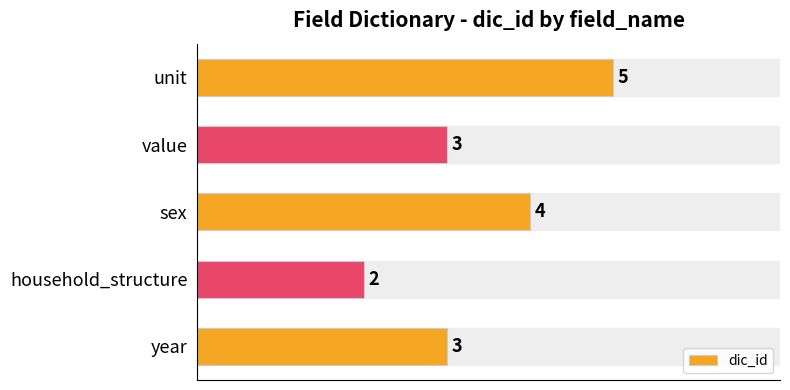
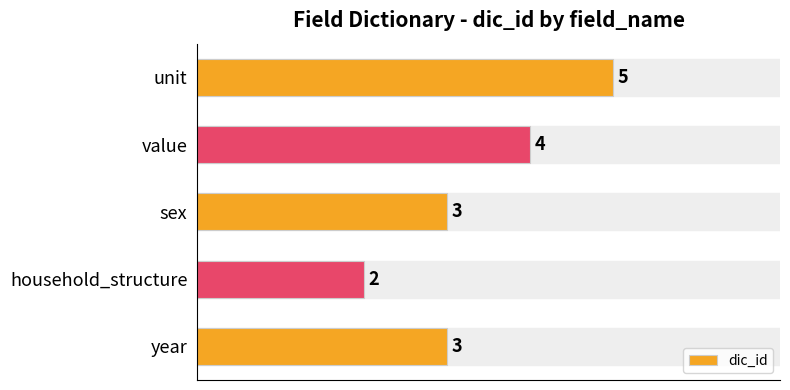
  {
    "unit": 5,
-   "value": 3,
-   "sex": 4,
+   "value": 4,
+   "sex": 3,
    "household_structure": 2,
    "year": 3
  }
